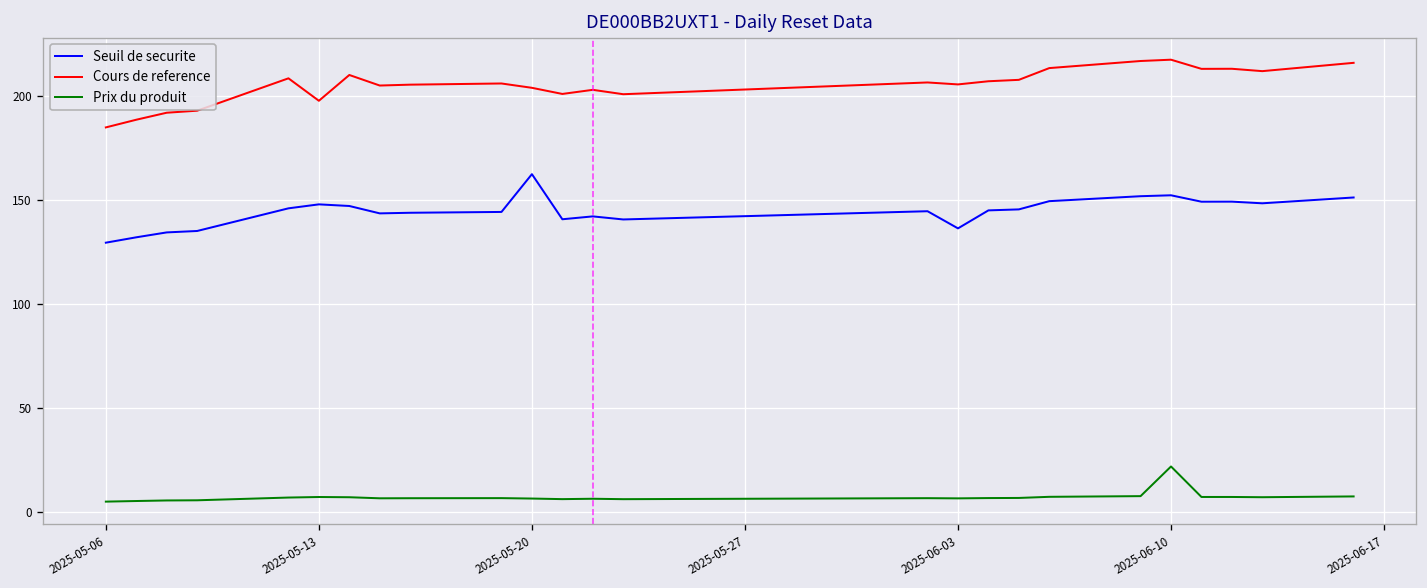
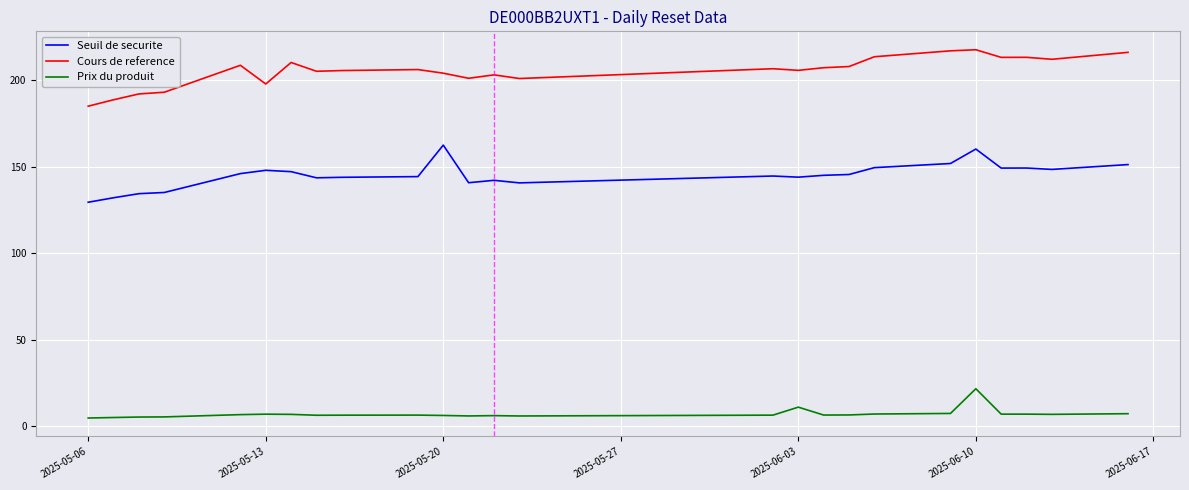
  {
    "Seuil de securite": {
      "2025-05-06": 130,
      "2025-05-13": 148,
      "2025-05-20": 163,
-     "2025-06-03": 136,
-     "2025-06-10": 152
+     "2025-06-03": 144,
+     "2025-06-10": 160
    },
    "Cours de reference": {
      "2025-05-06": 185,
      "2025-05-13": 198,
      "2025-05-20": 204,
      "2025-06-03": 206,
      "2025-06-10": 218
    },
    "Prix du produit": {
      "2025-05-06": 5,
      "2025-05-13": 7,
      "2025-05-20": 6,
-     "2025-06-03": 6,
+     "2025-06-03": 11,
      "2025-06-10": 22
    }
  }
